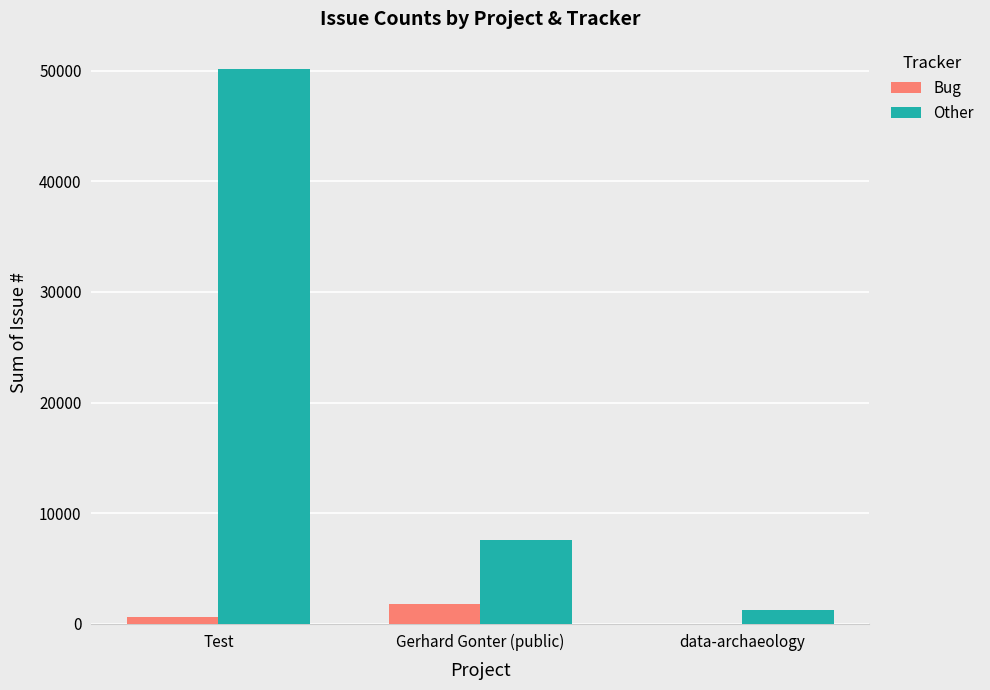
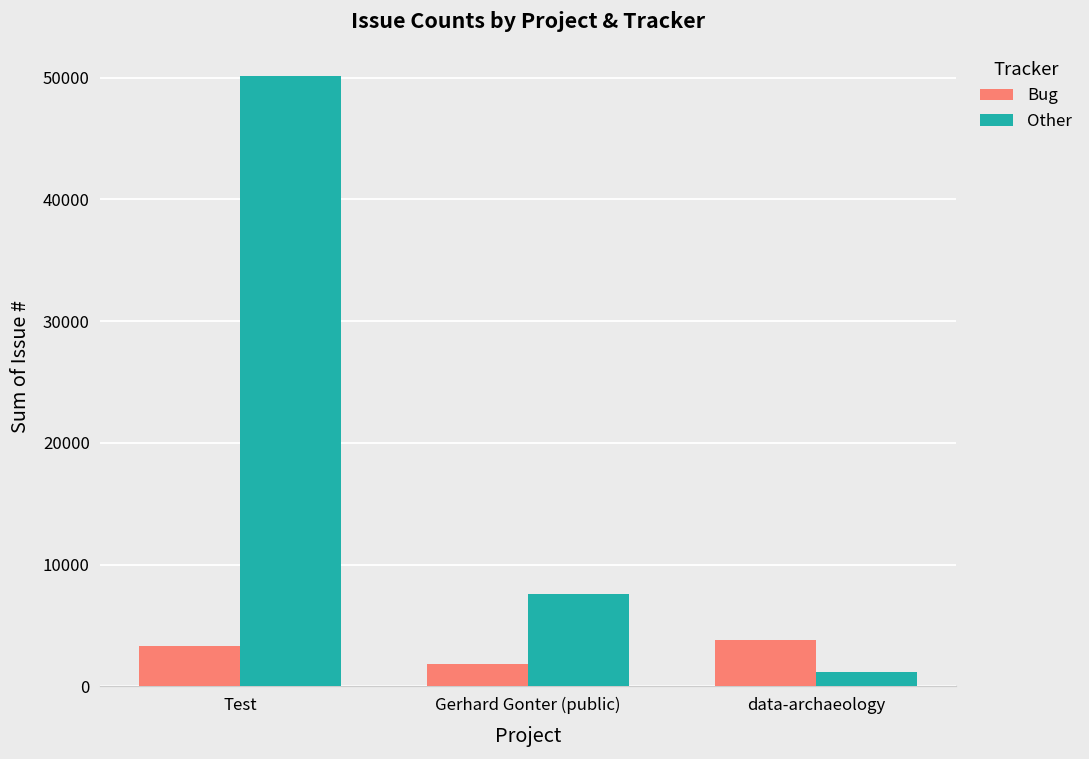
  {
    "Bug": {
-     "Test": 700,
+     "Test": 3300,
      "Gerhard Gonter (public)": 1800,
-     "data-archaeology": 0
+     "data-archaeology": 3800
    },
    "Other": {
      "Test": 50100,
      "Gerhard Gonter (public)": 7600,
      "data-archaeology": 1200
    }
  }
